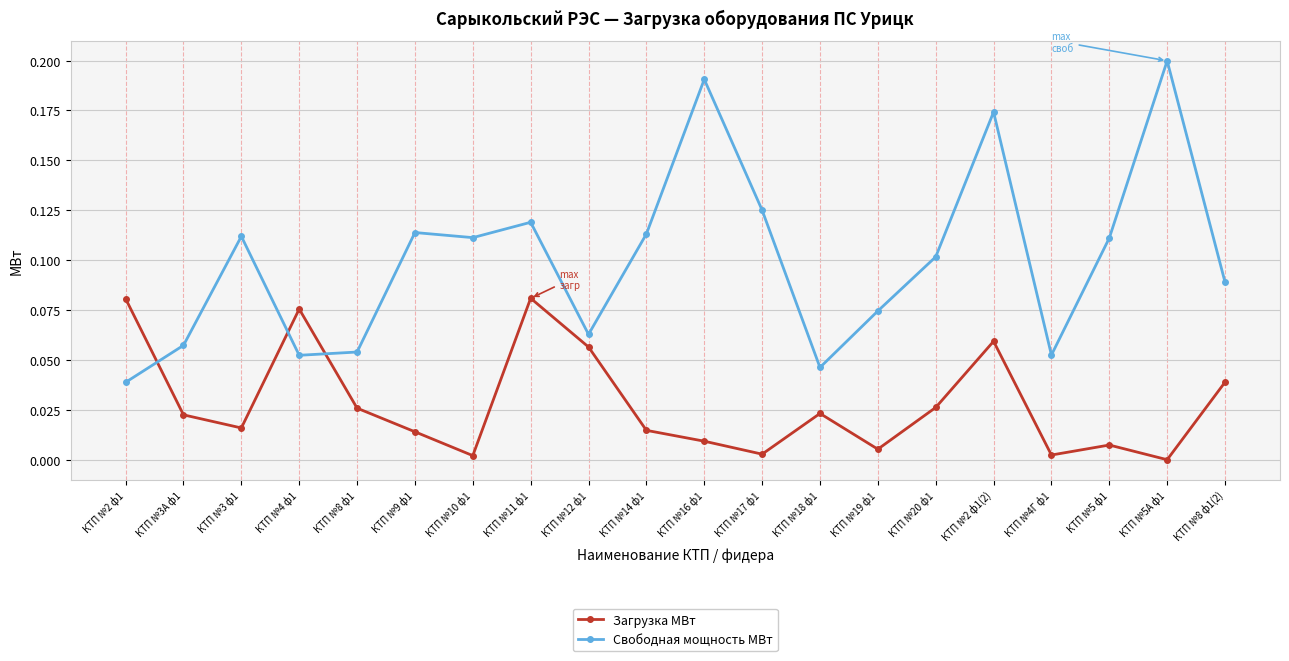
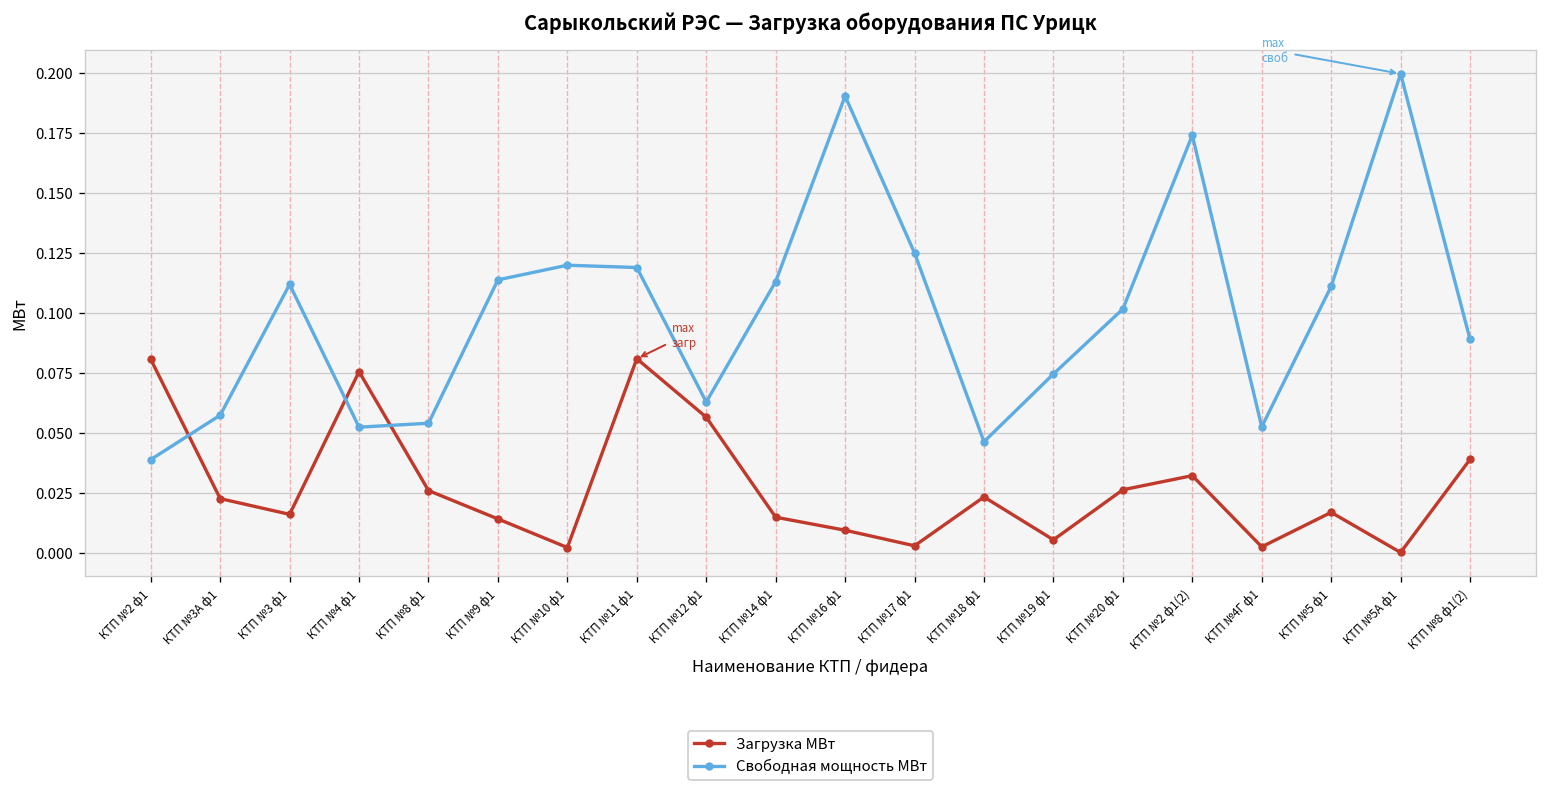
  {
    "Загрузка МВт": {
      "КТП №2 ф1": 0.081,
      "КТП №3А ф1": 0.023,
      "КТП №3 ф1": 0.016,
      "КТП №4 ф1": 0.076,
      "КТП №8 ф1": 0.026,
      "КТП №9 ф1": 0.014,
      "КТП №10 ф1": 0.002,
      "КТП №11 ф1": 0.081,
      "КТП №12 ф1": 0.057,
      "КТП №14 ф1": 0.015,
      "КТП №16 ф1": 0.009,
      "КТП №17 ф1": 0.003,
      "КТП №18 ф1": 0.023,
      "КТП №19 ф1": 0.005,
      "КТП №20 ф1": 0.026,
-     "КТП №2 ф1(2)": 0.059,
+     "КТП №2 ф1(2)": 0.032,
      "КТП №4Г ф1": 0.002,
-     "КТП №5 ф1": 0.007,
+     "КТП №5 ф1": 0.017,
      "КТП №5А ф1": 0.000,
      "КТП №8 ф1(2)": 0.039
    },
    "Свободная мощность МВт": {
      "КТП №2 ф1": 0.039,
      "КТП №3А ф1": 0.057,
      "КТП №3 ф1": 0.112,
      "КТП №4 ф1": 0.052,
      "КТП №8 ф1": 0.054,
      "КТП №9 ф1": 0.114,
-     "КТП №10 ф1": 0.111,
+     "КТП №10 ф1": 0.120,
      "КТП №11 ф1": 0.119,
      "КТП №12 ф1": 0.063,
      "КТП №14 ф1": 0.113,
      "КТП №16 ф1": 0.191,
      "КТП №17 ф1": 0.125,
      "КТП №18 ф1": 0.046,
      "КТП №19 ф1": 0.075,
      "КТП №20 ф1": 0.102,
      "КТП №2 ф1(2)": 0.174,
      "КТП №4Г ф1": 0.053,
      "КТП №5 ф1": 0.111,
      "КТП №5А ф1": 0.200,
      "КТП №8 ф1(2)": 0.089
    }
  }
